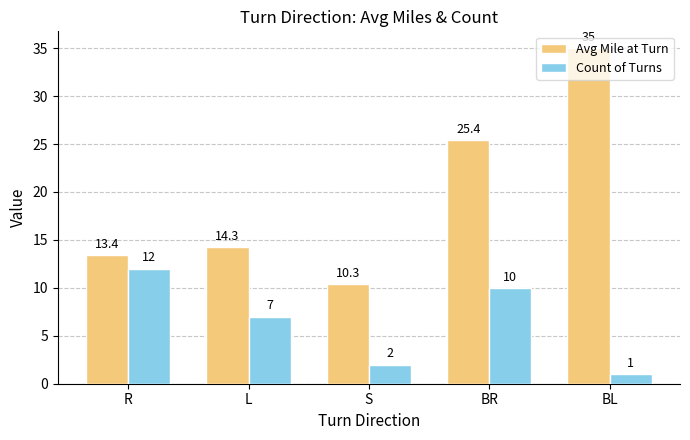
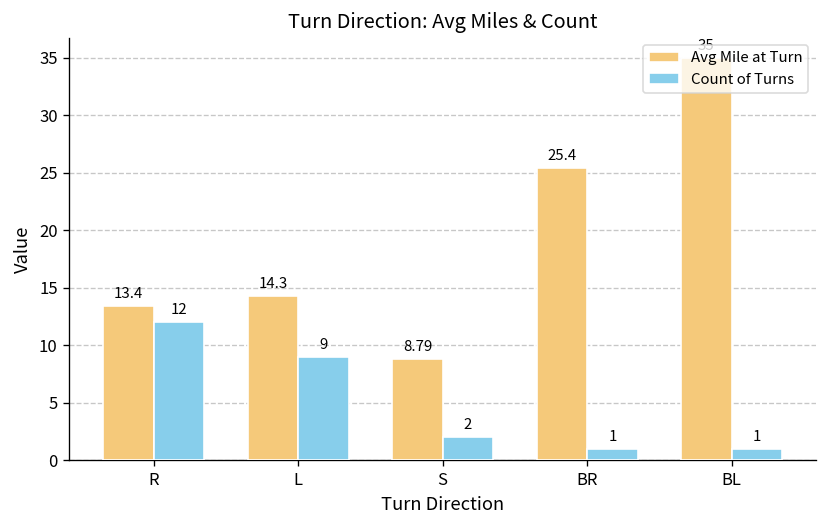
  {
    "Avg Mile at Turn": {
      "R": 13.4,
      "L": 14.3,
-     "S": 10.3,
+     "S": 8.79,
      "BR": 25.4
    },
    "Count of Turns": {
      "R": 12,
-     "L": 7,
+     "L": 9,
      "S": 2,
-     "BR": 10,
+     "BR": 1,
      "BL": 1
    }
  }
